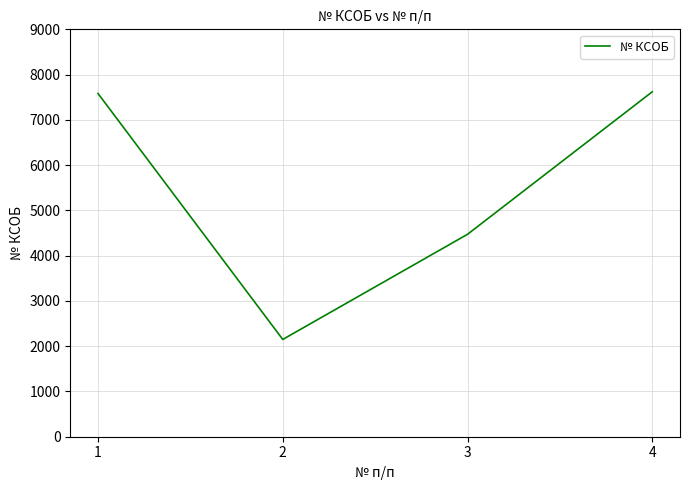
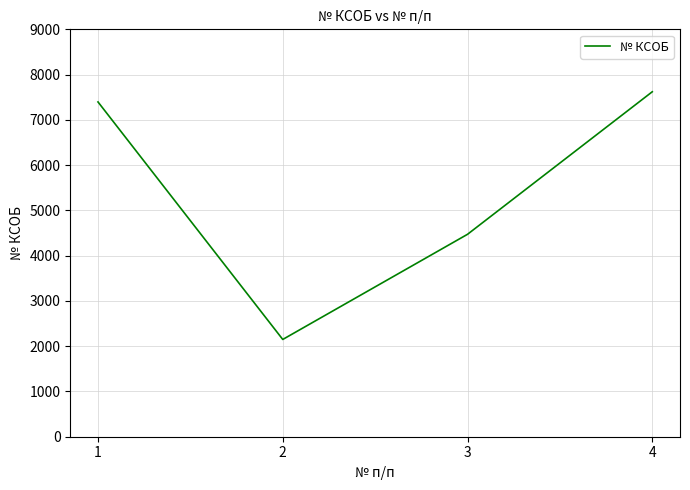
  {
-   "1": 7600,
+   "1": 7400,
    "2": 2100,
    "3": 4500,
    "4": 7600
  }
